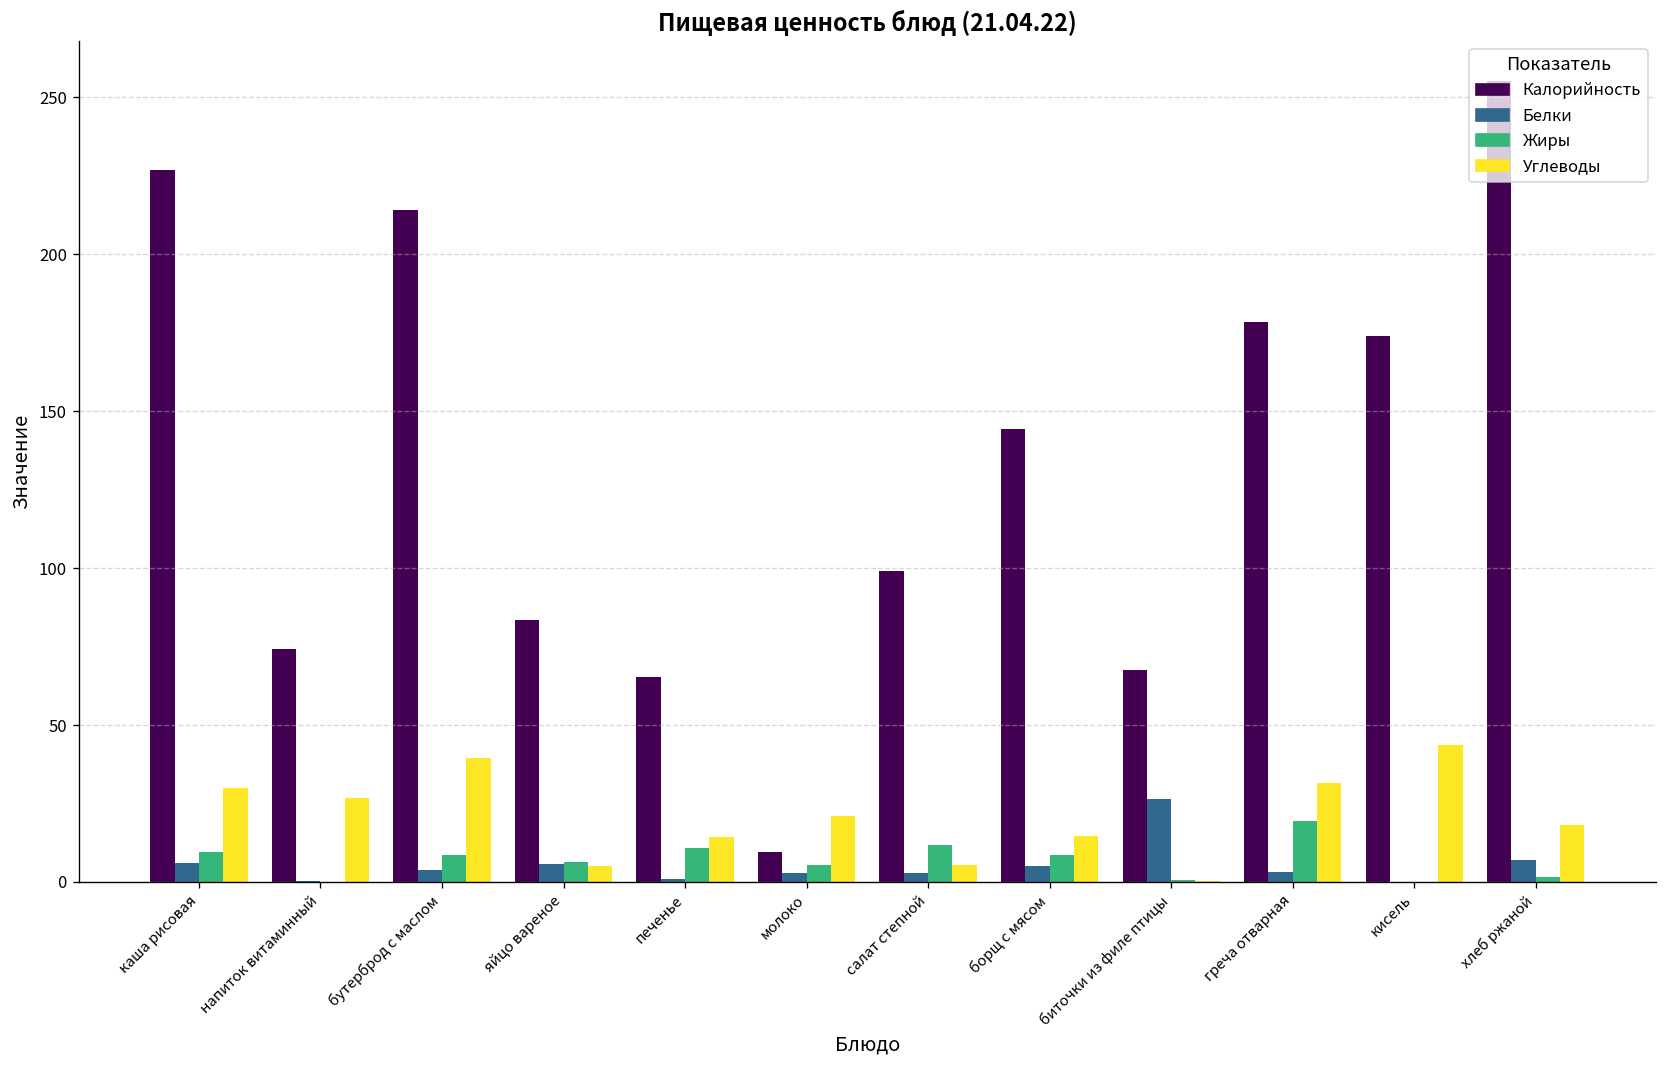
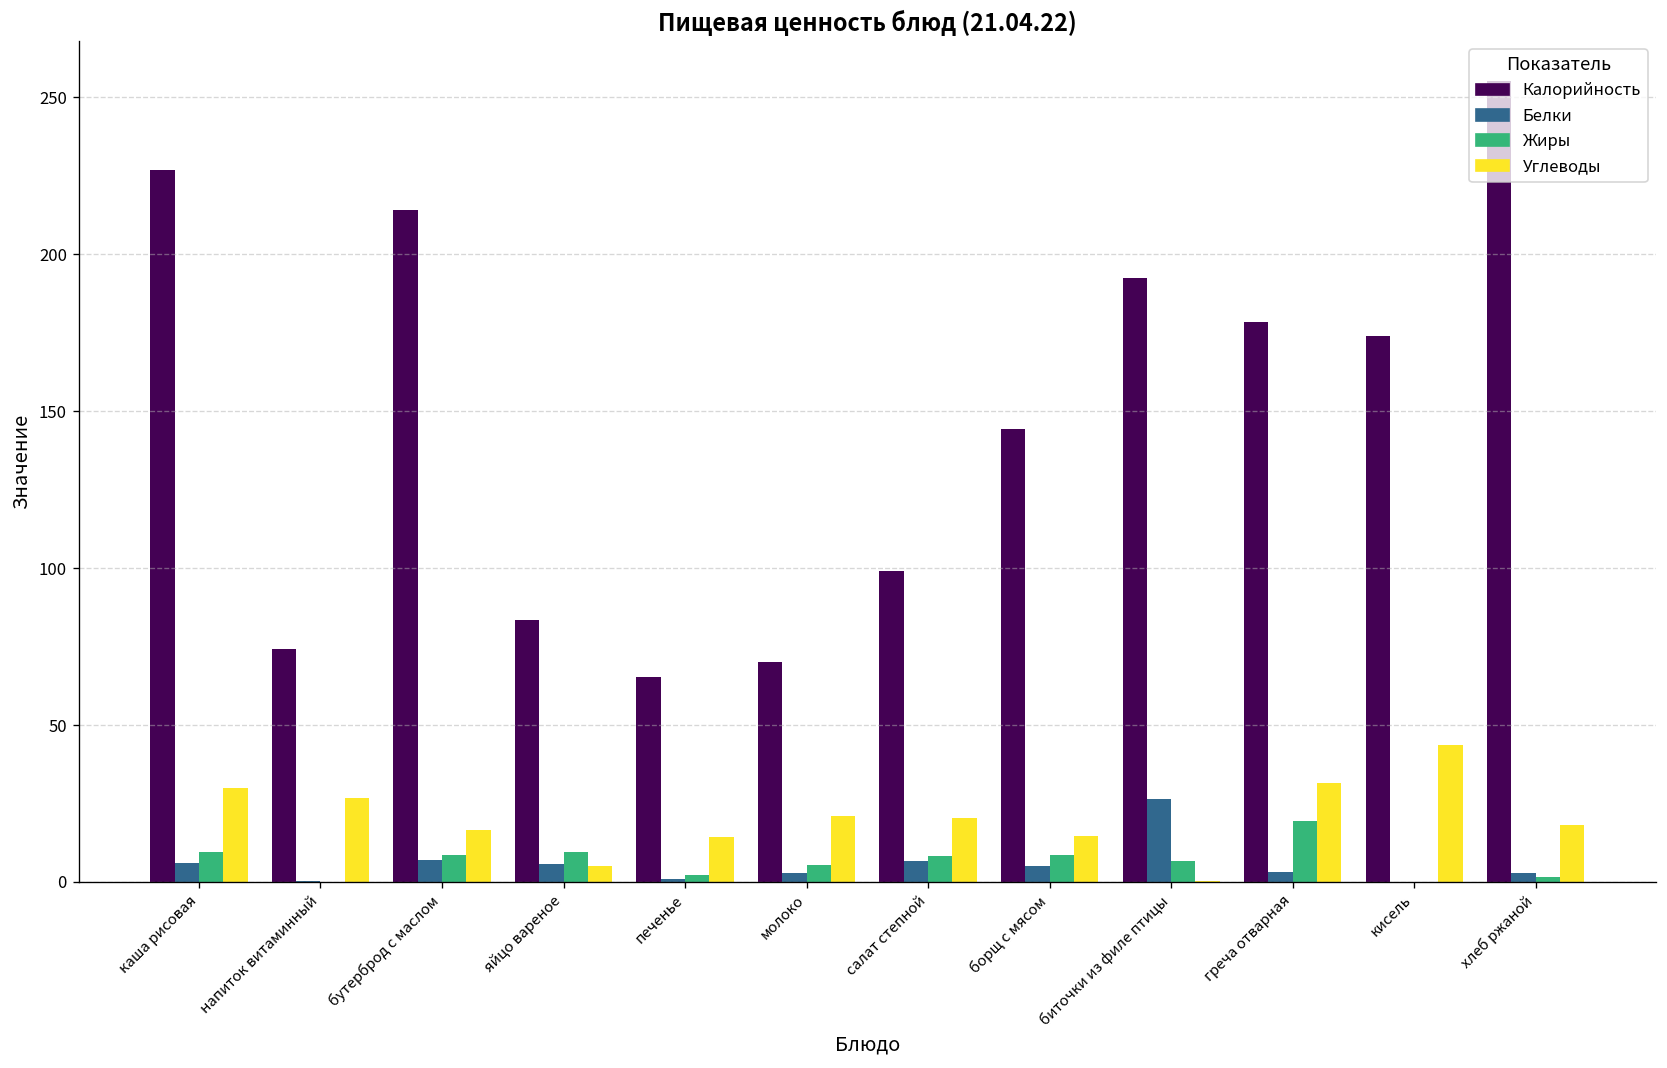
  {
    "Калорийность": {
      "каша рисовая": 227,
      "напиток витаминный": 74,
      "бутерброд с маслом": 214,
      "яйцо вареное": 83,
      "печенье": 65,
-     "молоко": 9,
+     "молоко": 70,
      "салат степной": 99,
      "борщ с мясом": 144,
-     "биточки из филе птицы": 67,
+     "биточки из филе птицы": 193,
      "греча отварная": 178,
      "кисель": 174
    },
    "Белки": {
      "каша рисовая": 6,
-     "бутерброд с маслом": 4,
+     "бутерброд с маслом": 7,
      "яйцо вареное": 6,
      "печенье": 1,
      "молоко": 3,
-     "салат степной": 3,
+     "салат степной": 7,
      "борщ с мясом": 5,
      "биточки из филе птицы": 27,
      "греча отварная": 3,
      "кисель": 0,
-     "хлеб ржаной": 7
+     "хлеб ржаной": 3
    },
    "Жиры": {
      "каша рисовая": 10,
      "напиток витаминный": 0,
      "бутерброд с маслом": 8,
-     "яйцо вареное": 6,
-     "печенье": 11,
+     "яйцо вареное": 10,
+     "печенье": 2,
      "молоко": 5,
-     "салат степной": 12,
+     "салат степной": 8,
      "борщ с мясом": 9,
-     "биточки из филе птицы": 1,
+     "биточки из филе птицы": 7,
      "греча отварная": 20,
      "кисель": 0,
      "хлеб ржаной": 1
    },
    "Углеводы": {
      "каша рисовая": 30,
      "напиток витаминный": 27,
-     "бутерброд с маслом": 39,
+     "бутерброд с маслом": 17,
      "яйцо вареное": 5,
      "печенье": 14,
      "молоко": 21,
-     "салат степной": 5,
+     "салат степной": 20,
      "борщ с мясом": 15,
      "греча отварная": 31,
      "кисель": 44,
      "хлеб ржаной": 18
    }
  }
